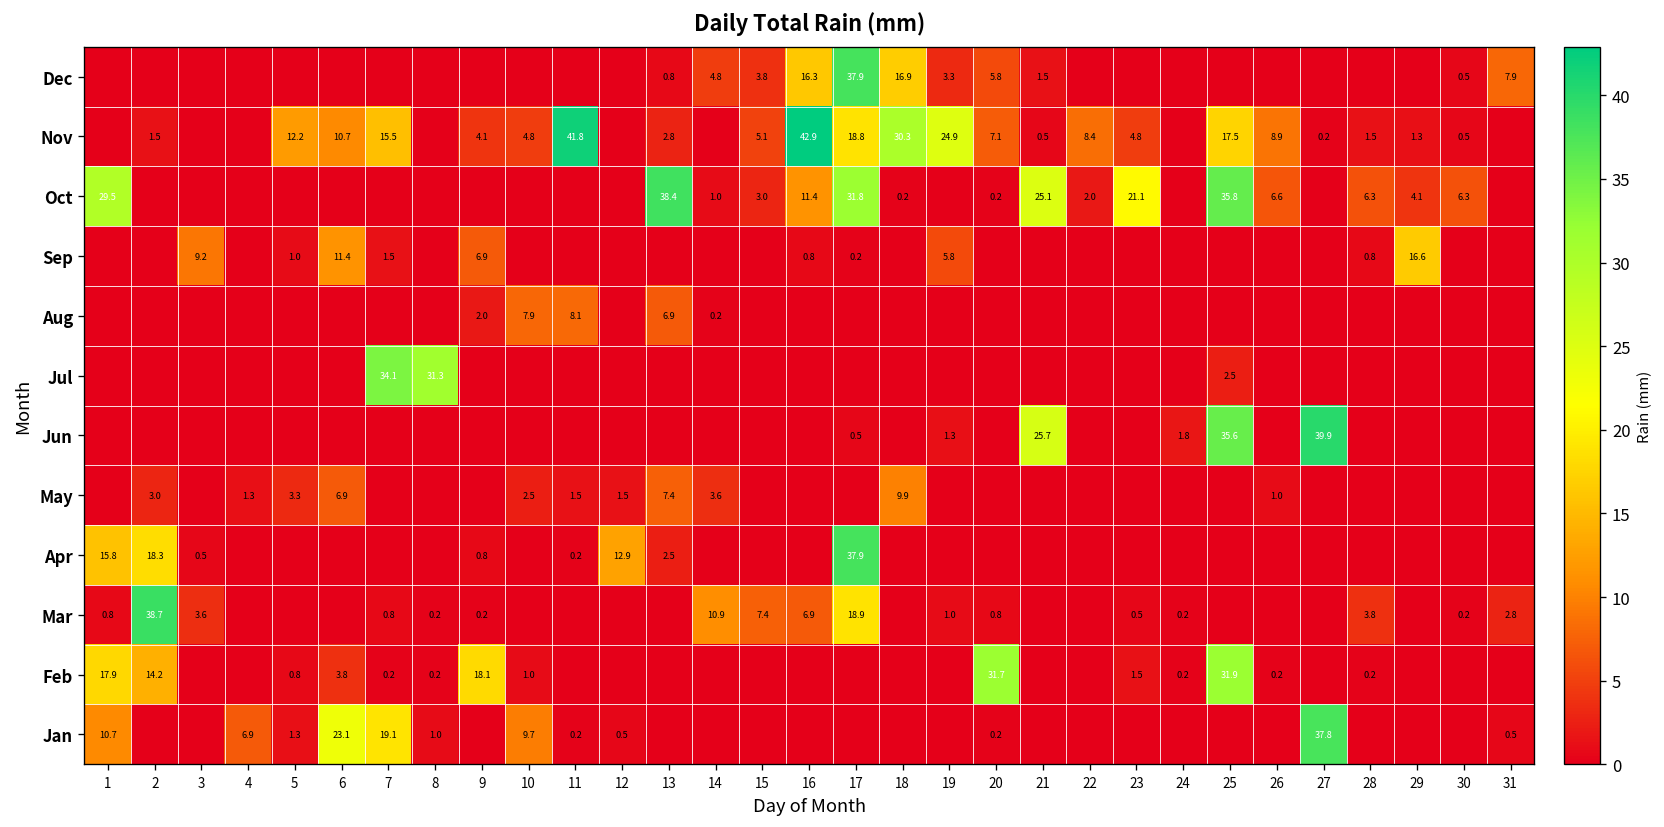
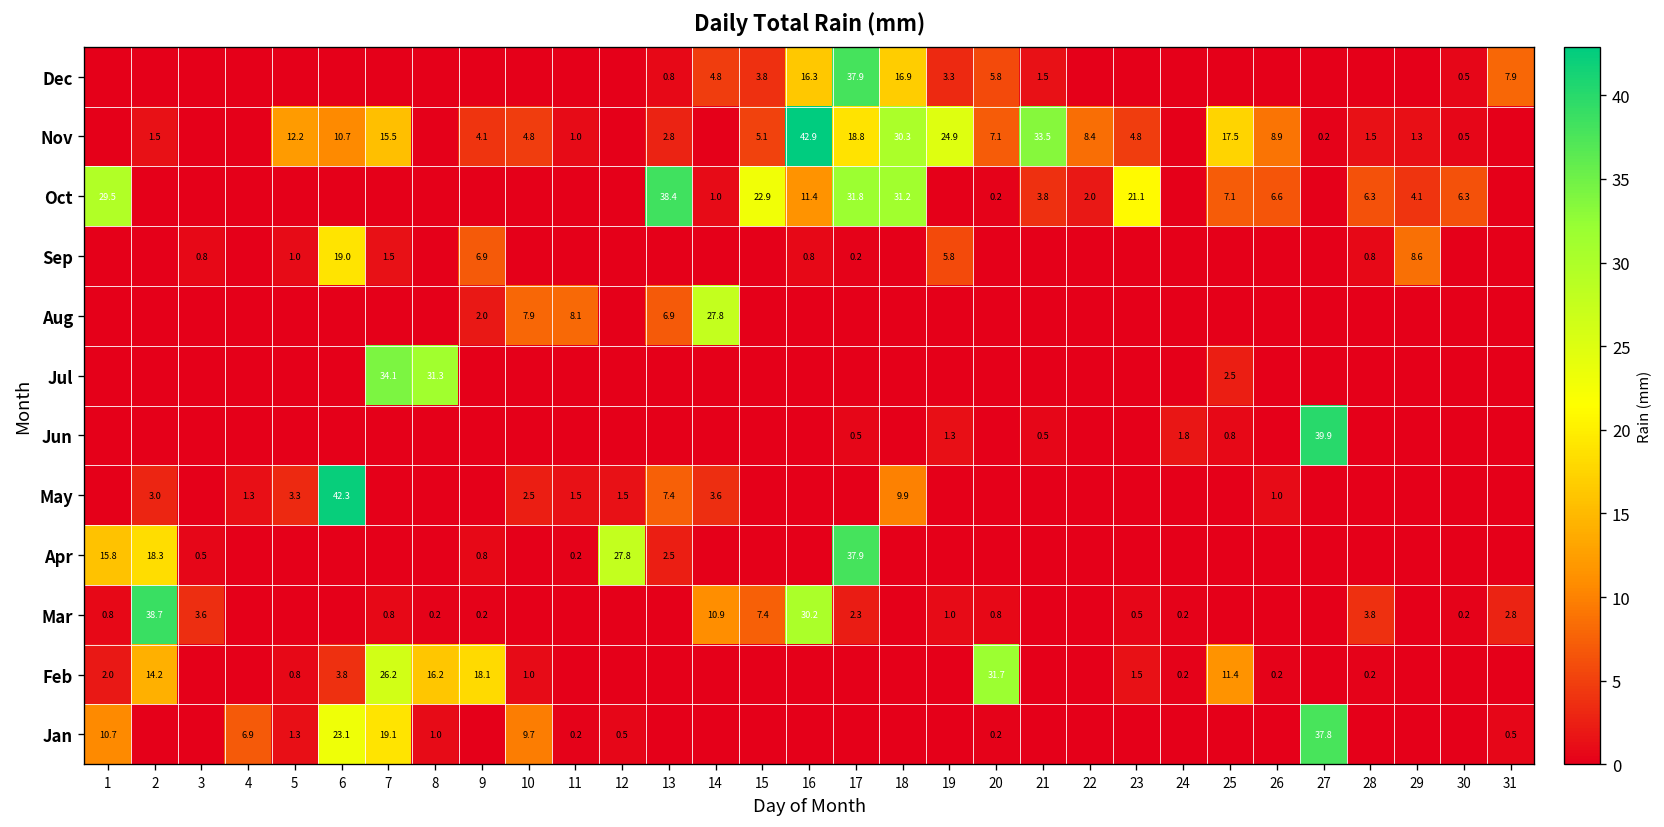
  {
    "Dec": {
      "13": 0.8,
      "14": 4.8,
      "15": 3.8,
      "16": 16.3,
      "17": 37.9,
      "18": 16.9,
      "19": 3.3,
      "20": 5.8,
      "21": 1.5,
      "30": 0.5,
      "31": 7.9
    },
    "Nov": {
      "2": 1.5,
      "5": 12.2,
      "6": 10.7,
      "7": 15.5,
      "9": 4.1,
      "10": 4.8,
-     "11": 41.8,
+     "11": 1.0,
      "13": 2.8,
      "15": 5.1,
      "16": 42.9,
      "17": 18.8,
      "18": 30.3,
      "19": 24.9,
      "20": 7.1,
-     "21": 0.5,
+     "21": 33.5,
      "22": 8.4,
      "23": 4.8,
      "25": 17.5,
      "26": 8.9,
      "27": 0.2,
      "28": 1.5,
      "29": 1.3,
      "30": 0.5
    },
    "Oct": {
      "1": 29.5,
      "13": 38.4,
      "14": 1.0,
-     "15": 3.0,
+     "15": 22.9,
      "16": 11.4,
      "17": 31.8,
-     "18": 0.2,
+     "18": 31.2,
      "20": 0.2,
-     "21": 25.1,
+     "21": 3.8,
      "22": 2.0,
      "23": 21.1,
-     "25": 35.8,
+     "25": 7.1,
      "26": 6.6,
      "28": 6.3,
      "29": 4.1,
      "30": 6.3
    },
    "Sep": {
-     "3": 9.2,
+     "3": 0.8,
      "5": 1.0,
-     "6": 11.4,
+     "6": 19.0,
      "7": 1.5,
      "9": 6.9,
      "16": 0.8,
      "17": 0.2,
      "19": 5.8,
      "28": 0.8,
-     "29": 16.6
+     "29": 8.6
    },
    "Aug": {
      "9": 2.0,
      "10": 7.9,
      "11": 8.1,
      "13": 6.9,
-     "14": 0.2
+     "14": 27.8
    },
    "Jul": {
      "7": 34.1,
      "8": 31.3,
      "25": 2.5
    },
    "Jun": {
      "17": 0.5,
      "19": 1.3,
-     "21": 25.7,
+     "21": 0.5,
      "24": 1.8,
-     "25": 35.6,
+     "25": 0.8,
      "27": 39.9
    },
    "May": {
      "2": 3.0,
      "4": 1.3,
      "5": 3.3,
-     "6": 6.9,
+     "6": 42.3,
      "10": 2.5,
      "11": 1.5,
      "12": 1.5,
      "13": 7.4,
      "14": 3.6,
      "18": 9.9,
      "26": 1.0
    },
    "Apr": {
      "1": 15.8,
      "2": 18.3,
      "3": 0.5,
      "9": 0.8,
      "11": 0.2,
-     "12": 12.9,
+     "12": 27.8,
      "13": 2.5,
      "17": 37.9
    },
    "Mar": {
      "1": 0.8,
      "2": 38.7,
      "3": 3.6,
      "7": 0.8,
      "8": 0.2,
      "9": 0.2,
      "14": 10.9,
      "15": 7.4,
-     "16": 6.9,
-     "17": 18.9,
+     "16": 30.2,
+     "17": 2.3,
      "19": 1.0,
      "20": 0.8,
      "23": 0.5,
      "24": 0.2,
      "28": 3.8,
      "30": 0.2,
      "31": 2.8
    },
    "Feb": {
-     "1": 17.9,
+     "1": 2.0,
      "2": 14.2,
      "5": 0.8,
      "6": 3.8,
-     "7": 0.2,
-     "8": 0.2,
+     "7": 26.2,
+     "8": 16.2,
      "9": 18.1,
      "10": 1.0,
      "20": 31.7,
      "23": 1.5,
      "24": 0.2,
-     "25": 31.9,
+     "25": 11.4,
      "26": 0.2,
      "28": 0.2
    },
    "Jan": {
      "1": 10.7,
      "4": 6.9,
      "5": 1.3,
      "6": 23.1,
      "7": 19.1,
      "8": 1.0,
      "10": 9.7,
      "11": 0.2,
      "12": 0.5,
      "20": 0.2,
      "27": 37.8,
      "31": 0.5
    }
  }
